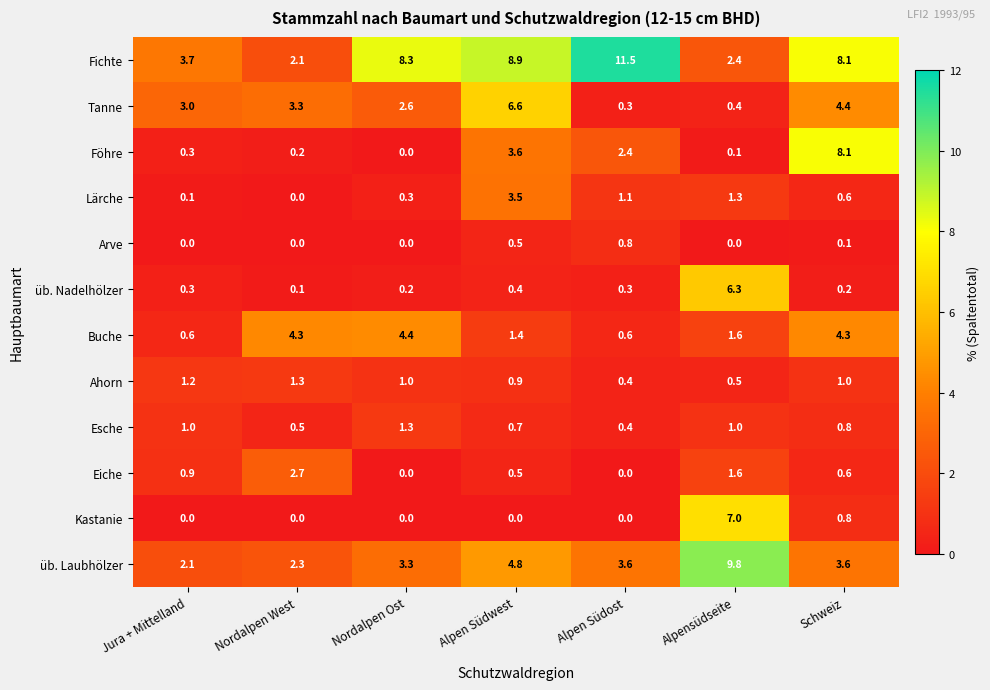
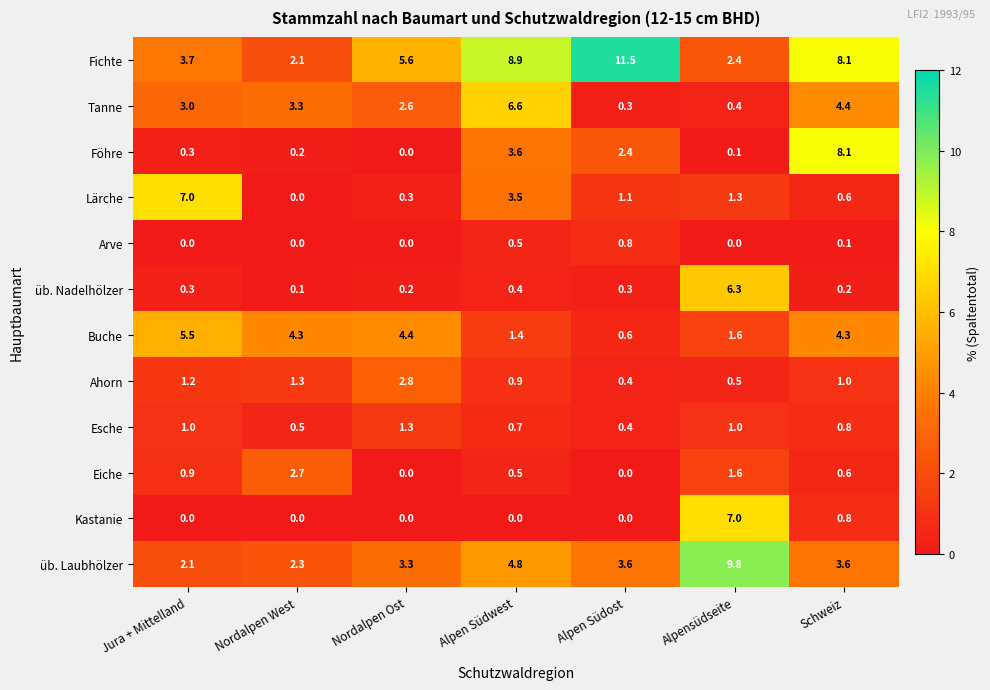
  {
    "Fichte": {
      "Jura + Mittelland": 3.7,
      "Nordalpen West": 2.1,
-     "Nordalpen Ost": 8.3,
+     "Nordalpen Ost": 5.6,
      "Alpen Südwest": 8.9,
      "Alpen Südost": 11.5,
      "Alpensüdseite": 2.4,
      "Schweiz": 8.1
    },
    "Tanne": {
      "Jura + Mittelland": 3.0,
      "Nordalpen West": 3.3,
      "Nordalpen Ost": 2.6,
      "Alpen Südwest": 6.6,
      "Alpen Südost": 0.3,
      "Alpensüdseite": 0.4,
      "Schweiz": 4.4
    },
    "Föhre": {
      "Jura + Mittelland": 0.3,
      "Nordalpen West": 0.2,
      "Nordalpen Ost": 0.0,
      "Alpen Südwest": 3.6,
      "Alpen Südost": 2.4,
      "Alpensüdseite": 0.1,
      "Schweiz": 8.1
    },
    "Lärche": {
-     "Jura + Mittelland": 0.1,
+     "Jura + Mittelland": 7.0,
      "Nordalpen West": 0.0,
      "Nordalpen Ost": 0.3,
      "Alpen Südwest": 3.5,
      "Alpen Südost": 1.1,
      "Alpensüdseite": 1.3,
      "Schweiz": 0.6
    },
    "Arve": {
      "Jura + Mittelland": 0.0,
      "Nordalpen West": 0.0,
      "Nordalpen Ost": 0.0,
      "Alpen Südwest": 0.5,
      "Alpen Südost": 0.8,
      "Alpensüdseite": 0.0,
      "Schweiz": 0.1
    },
    "üb. Nadelhölzer": {
      "Jura + Mittelland": 0.3,
      "Nordalpen West": 0.1,
      "Nordalpen Ost": 0.2,
      "Alpen Südwest": 0.4,
      "Alpen Südost": 0.3,
      "Alpensüdseite": 6.3,
      "Schweiz": 0.2
    },
    "Buche": {
-     "Jura + Mittelland": 0.6,
+     "Jura + Mittelland": 5.5,
      "Nordalpen West": 4.3,
      "Nordalpen Ost": 4.4,
      "Alpen Südwest": 1.4,
      "Alpen Südost": 0.6,
      "Alpensüdseite": 1.6,
      "Schweiz": 4.3
    },
    "Ahorn": {
      "Jura + Mittelland": 1.2,
      "Nordalpen West": 1.3,
-     "Nordalpen Ost": 1.0,
+     "Nordalpen Ost": 2.8,
      "Alpen Südwest": 0.9,
      "Alpen Südost": 0.4,
      "Alpensüdseite": 0.5,
      "Schweiz": 1.0
    },
    "Esche": {
      "Jura + Mittelland": 1.0,
      "Nordalpen West": 0.5,
      "Nordalpen Ost": 1.3,
      "Alpen Südwest": 0.7,
      "Alpen Südost": 0.4,
      "Alpensüdseite": 1.0,
      "Schweiz": 0.8
    },
    "Eiche": {
      "Jura + Mittelland": 0.9,
      "Nordalpen West": 2.7,
      "Nordalpen Ost": 0.0,
      "Alpen Südwest": 0.5,
      "Alpen Südost": 0.0,
      "Alpensüdseite": 1.6,
      "Schweiz": 0.6
    },
    "Kastanie": {
      "Jura + Mittelland": 0.0,
      "Nordalpen West": 0.0,
      "Nordalpen Ost": 0.0,
      "Alpen Südwest": 0.0,
      "Alpen Südost": 0.0,
      "Alpensüdseite": 7.0,
      "Schweiz": 0.8
    },
    "üb. Laubhölzer": {
      "Jura + Mittelland": 2.1,
      "Nordalpen West": 2.3,
      "Nordalpen Ost": 3.3,
      "Alpen Südwest": 4.8,
      "Alpen Südost": 3.6,
      "Alpensüdseite": 9.8,
      "Schweiz": 3.6
    }
  }
